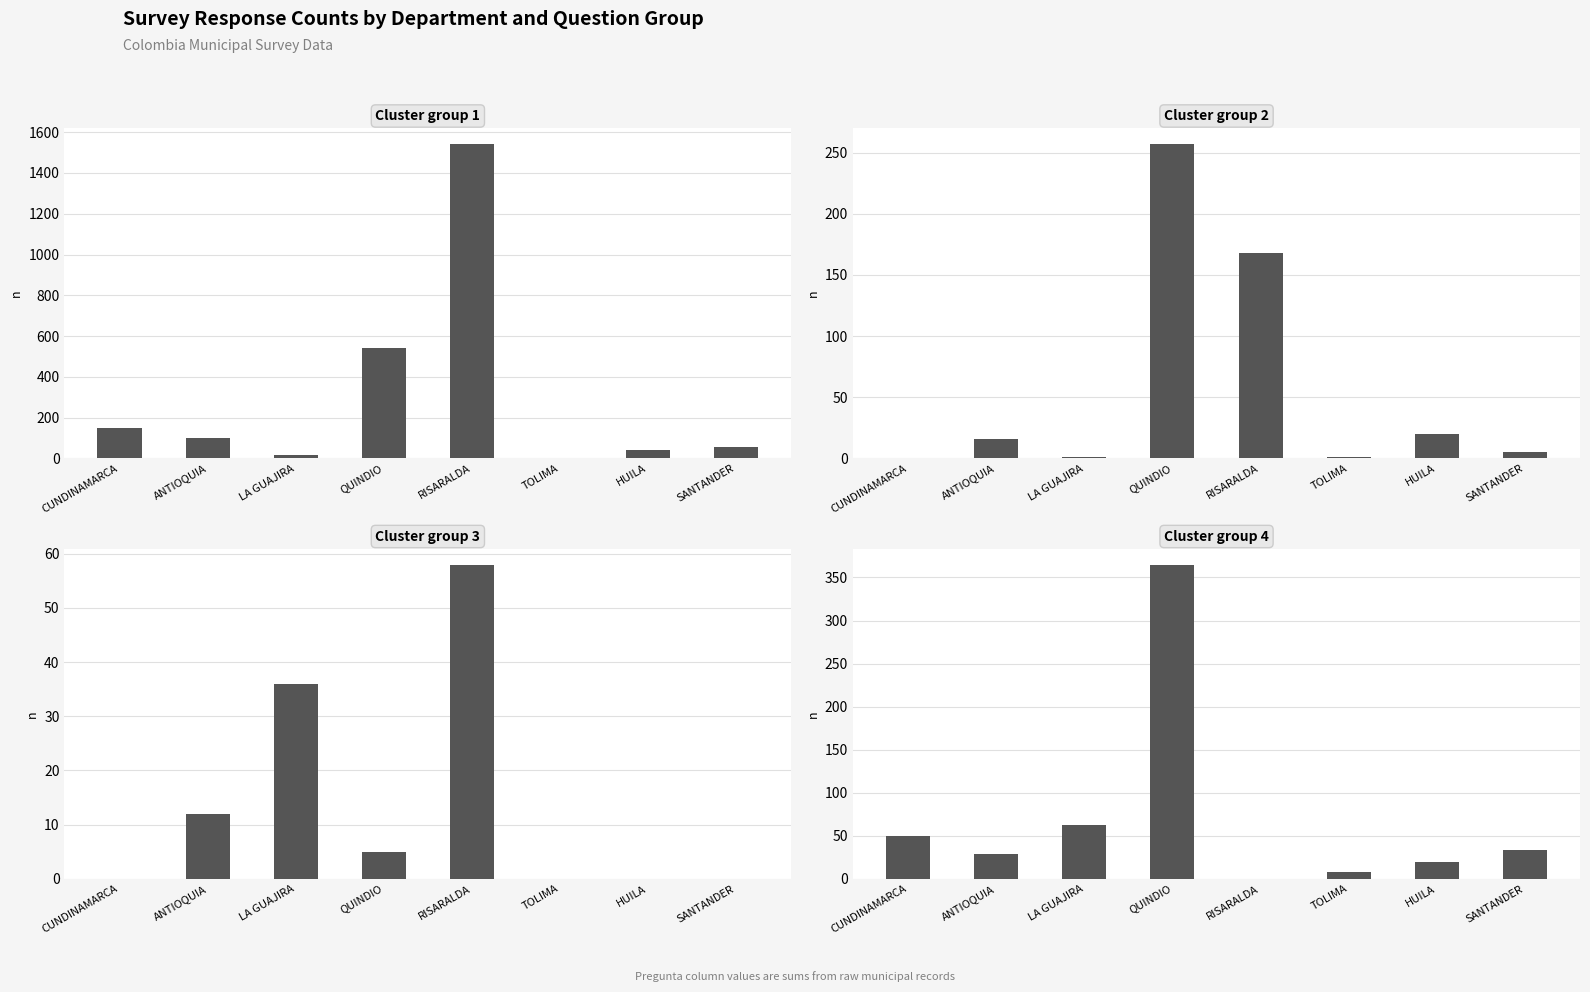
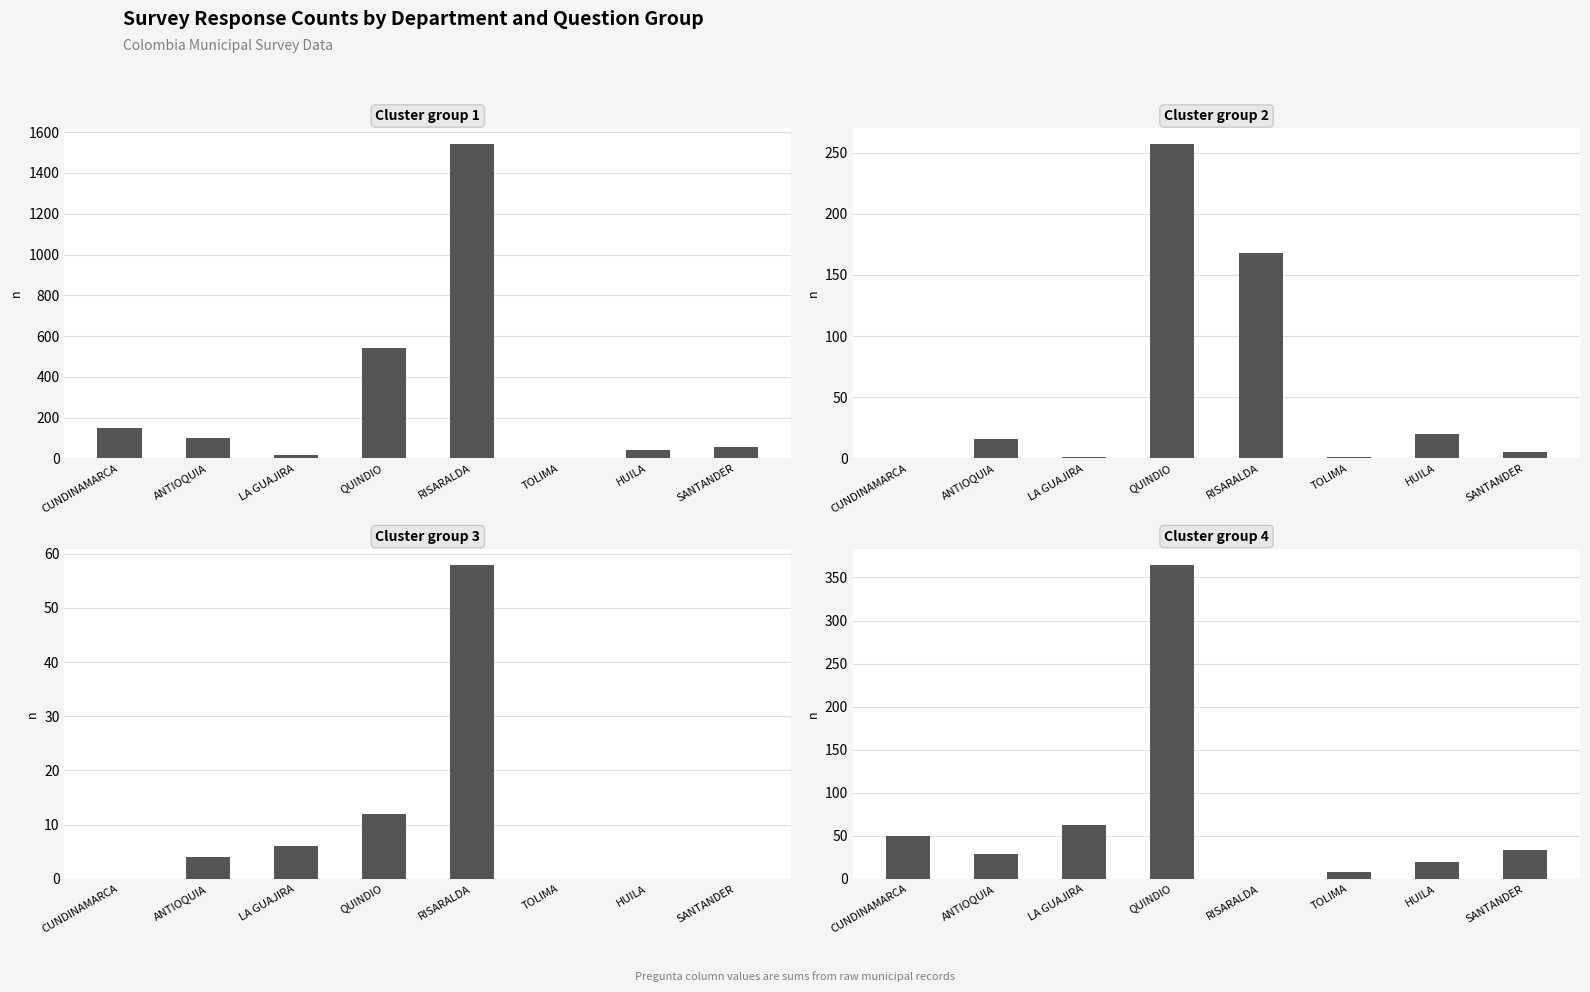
  {
    "Cluster group 1": {
      "CUNDINAMARCA": 150,
      "ANTIOQUIA": 100,
      "LA GUAJIRA": 20,
      "QUINDIO": 540,
      "RISARALDA": 1540,
      "TOLIMA": 0,
      "HUILA": 40,
      "SANTANDER": 60
    },
    "Cluster group 2": {
      "CUNDINAMARCA": 0,
      "ANTIOQUIA": 16,
      "QUINDIO": 257,
      "RISARALDA": 168,
      "HUILA": 20,
      "SANTANDER": 5
    },
    "Cluster group 3": {
      "CUNDINAMARCA": 0,
-     "ANTIOQUIA": 12,
-     "LA GUAJIRA": 36,
-     "QUINDIO": 5,
+     "ANTIOQUIA": 4,
+     "LA GUAJIRA": 6,
+     "QUINDIO": 12,
      "RISARALDA": 58,
      "TOLIMA": 0,
      "HUILA": 0,
      "SANTANDER": 0
    },
    "Cluster group 4": {
      "CUNDINAMARCA": 50,
      "ANTIOQUIA": 30,
      "LA GUAJIRA": 60,
      "QUINDIO": 370,
      "RISARALDA": 0,
      "TOLIMA": 10,
      "HUILA": 20,
      "SANTANDER": 30
    }
  }
